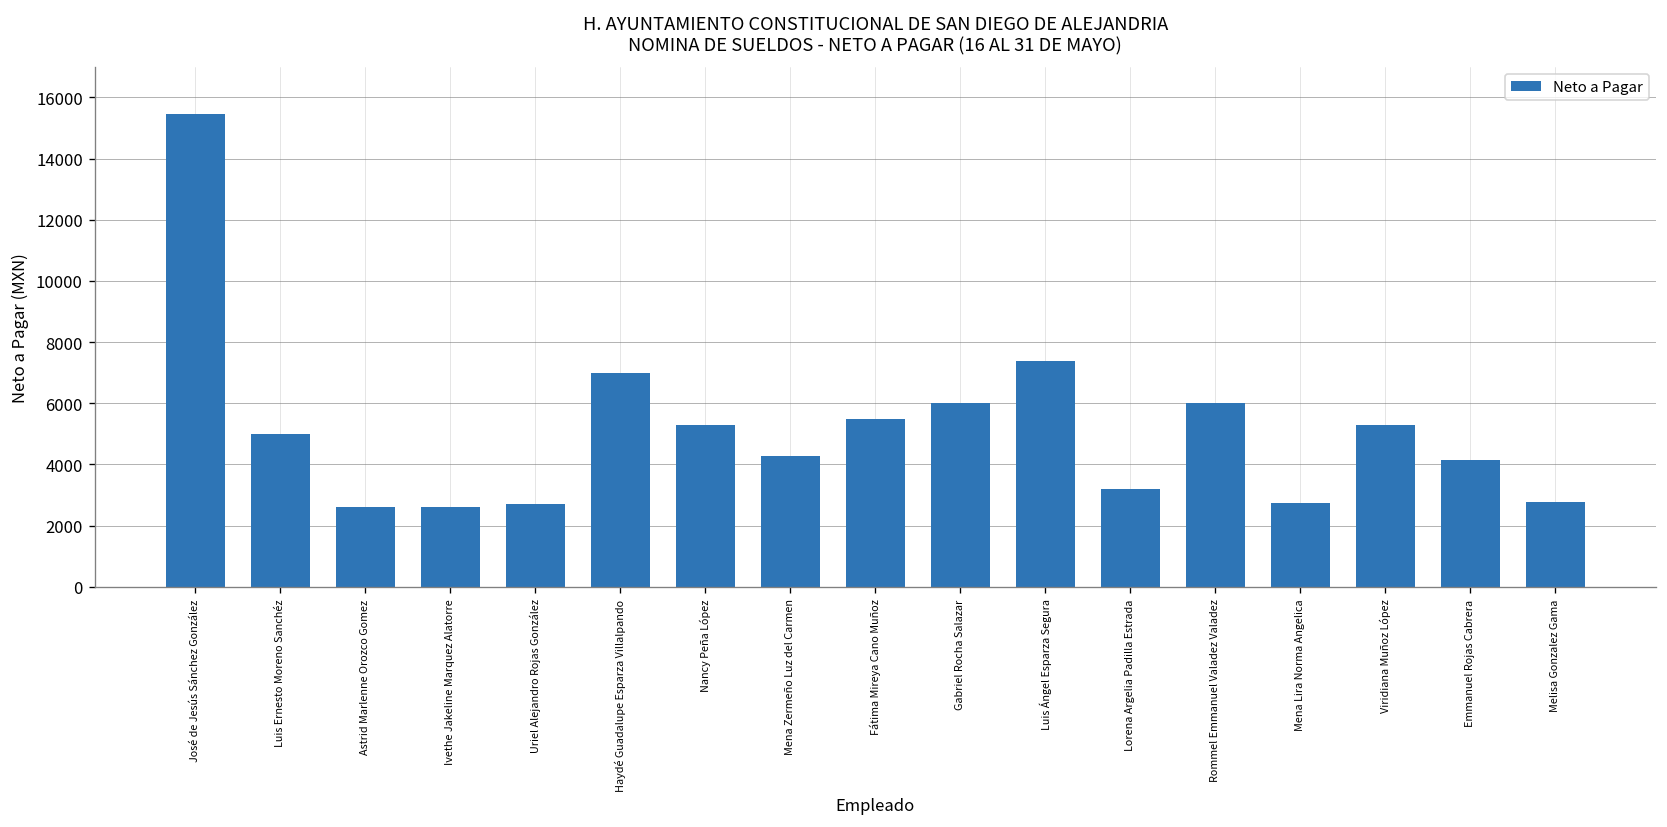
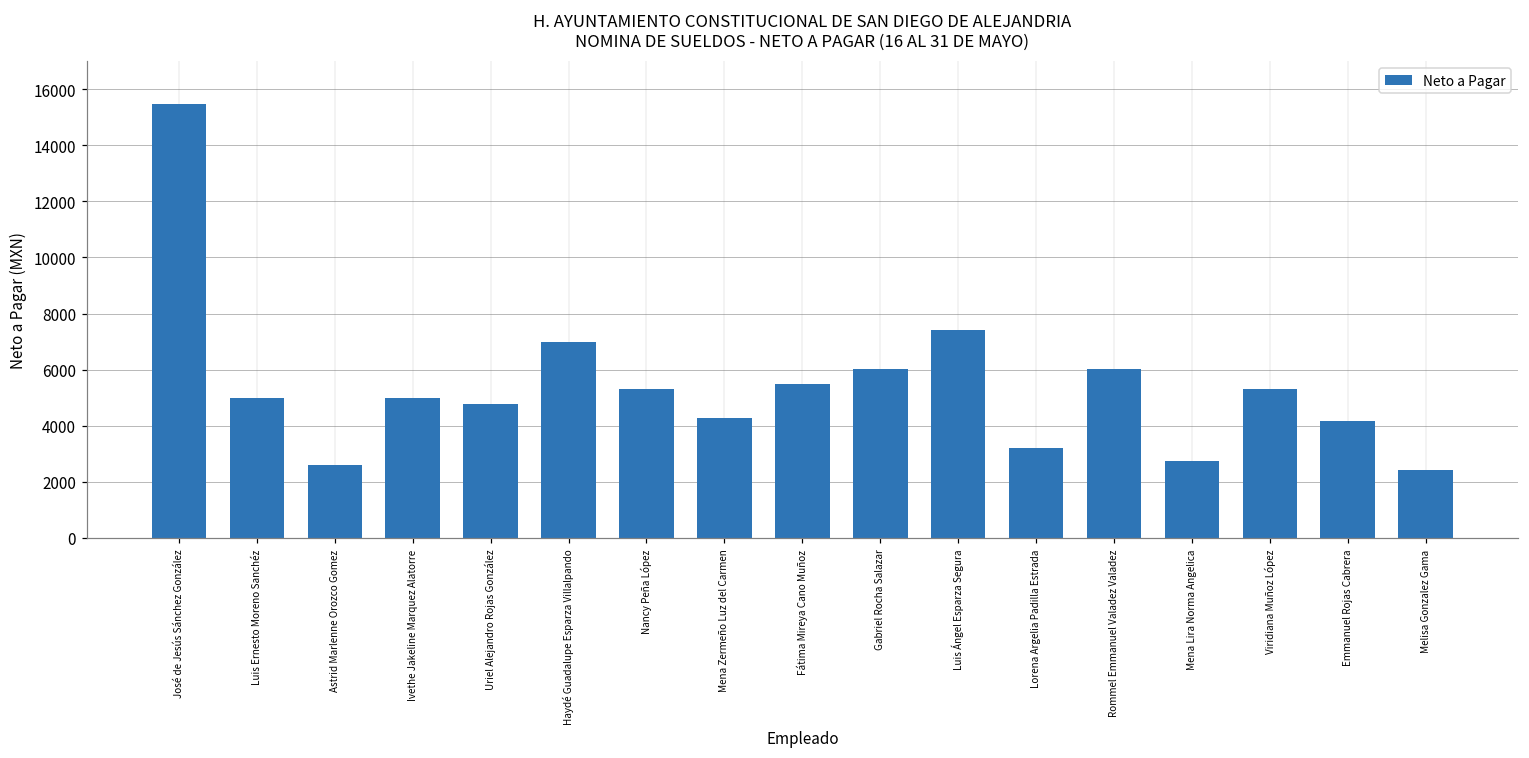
  {
    "José de Jesús Sánchez González": 15500,
    "Luis Ernesto Moreno Sanchéz": 5000,
    "Astrid Marlenne Orozco Gomez": 2600,
-   "Ivethe Jakeline Marquez Alatorre": 2600,
-   "Uriel Alejandro Rojas González": 2700,
+   "Ivethe Jakeline Marquez Alatorre": 5000,
+   "Uriel Alejandro Rojas González": 4800,
    "Haydé Guadalupe Esparza Villalpando": 7000,
    "Nancy Peña López": 5300,
    "Mena Zermeño Luz del Carmen": 4300,
    "Fátima Mireya Cano Muñoz": 5500,
    "Gabriel Rocha Salazar": 6000,
    "Luis Ángel Esparza Segura": 7400,
    "Lorena Argelia Padilla Estrada": 3200,
    "Rommel Emmanuel Valadez Valadez": 6000,
    "Mena Lira Norma Angelica": 2700,
    "Viridiana Muñoz López": 5300,
    "Emmanuel Rojas Cabrera": 4200,
-   "Melisa Gonzalez Gama": 2800
+   "Melisa Gonzalez Gama": 2400
  }
